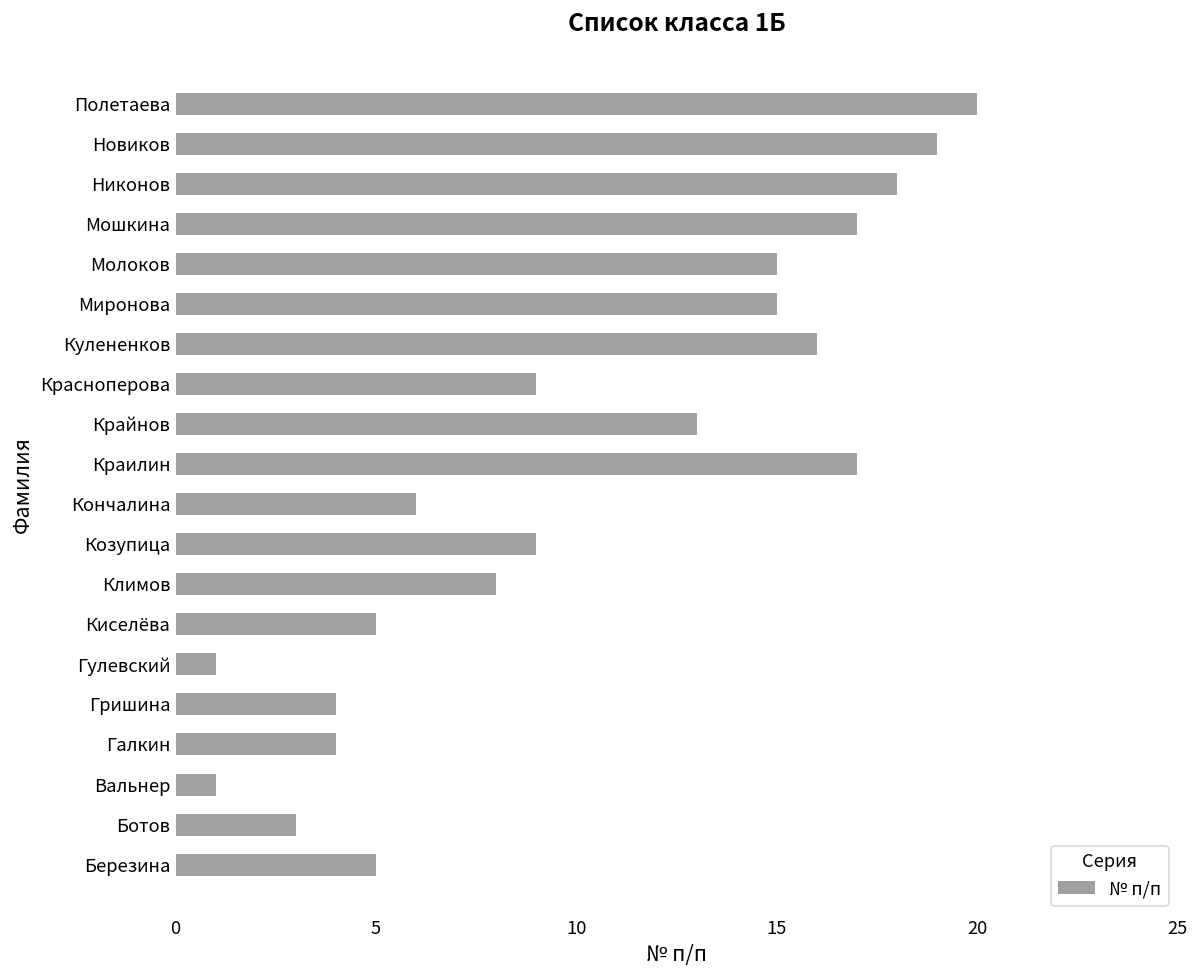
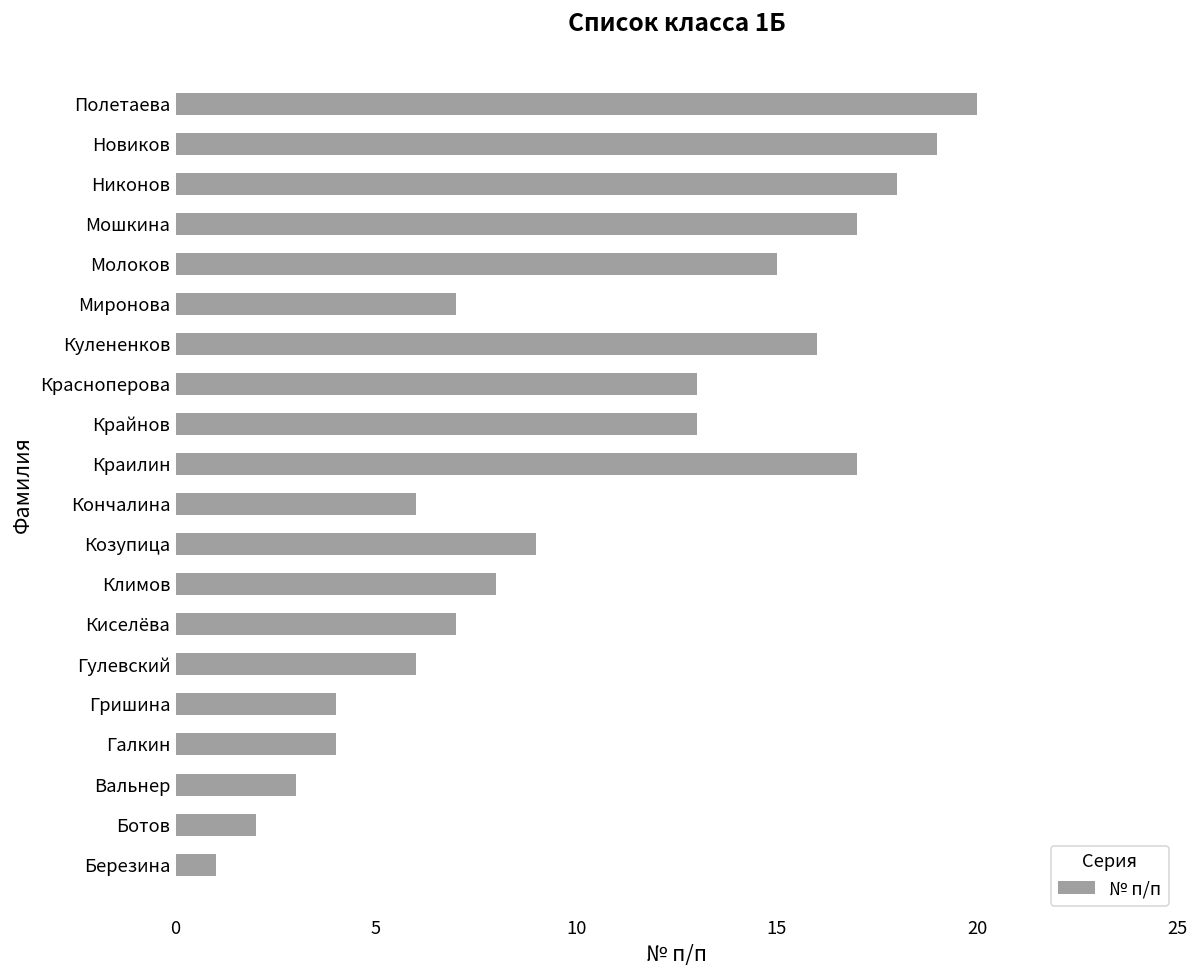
  {
    "Полетаева": 20,
    "Новиков": 19,
    "Никонов": 18,
    "Мошкина": 17,
    "Молоков": 15,
-   "Миронова": 15,
+   "Миронова": 7,
    "Кулененков": 16,
-   "Красноперова": 9,
+   "Красноперова": 13,
    "Крайнов": 13,
    "Краилин": 17,
    "Кончалина": 6,
    "Козупица": 9,
    "Климов": 8,
-   "Киселёва": 5,
-   "Гулевский": 1,
+   "Киселёва": 7,
+   "Гулевский": 6,
    "Гришина": 4,
    "Галкин": 4,
-   "Вальнер": 1,
-   "Ботов": 3,
-   "Березина": 5
+   "Вальнер": 3,
+   "Ботов": 2,
+   "Березина": 1
  }
